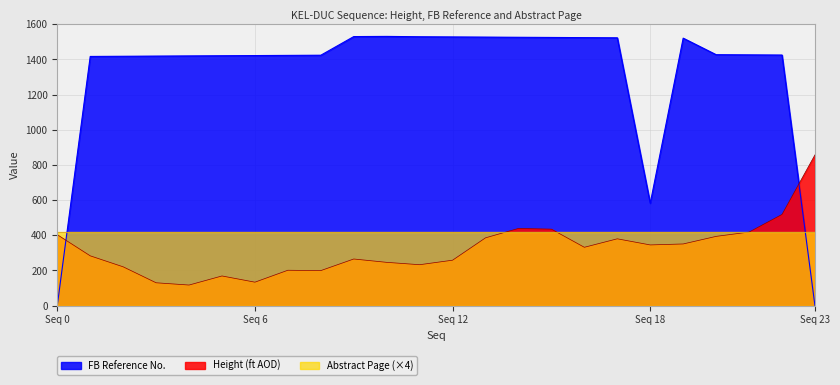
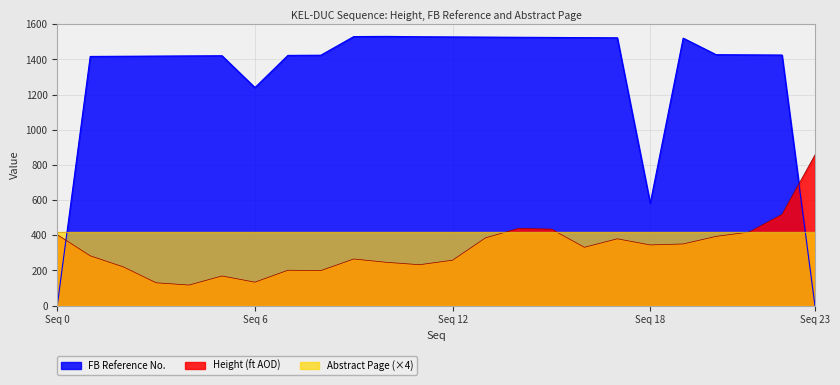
  {
    "FB Reference No.": {
      "Seq 0": 0,
-     "Seq 6": 1420,
+     "Seq 6": 1240,
      "Seq 12": 1530,
      "Seq 18": 580,
      "Seq 23": 0
    },
    "Height (ft AOD)": {
      "Seq 0": 400,
      "Seq 6": 130,
      "Seq 12": 260,
      "Seq 18": 340,
      "Seq 23": 860
    },
    "Abstract Page (×4)": {
      "Seq 0": 420,
      "Seq 6": 420,
      "Seq 12": 420,
      "Seq 18": 420,
      "Seq 23": 420
    }
  }
